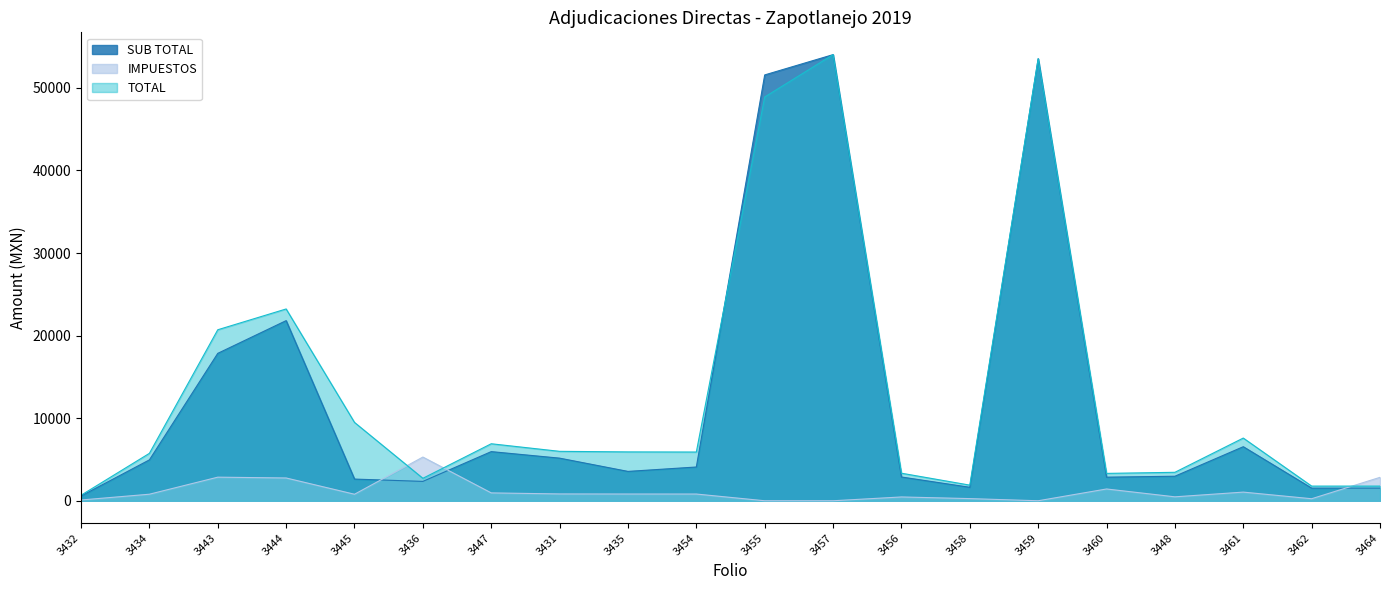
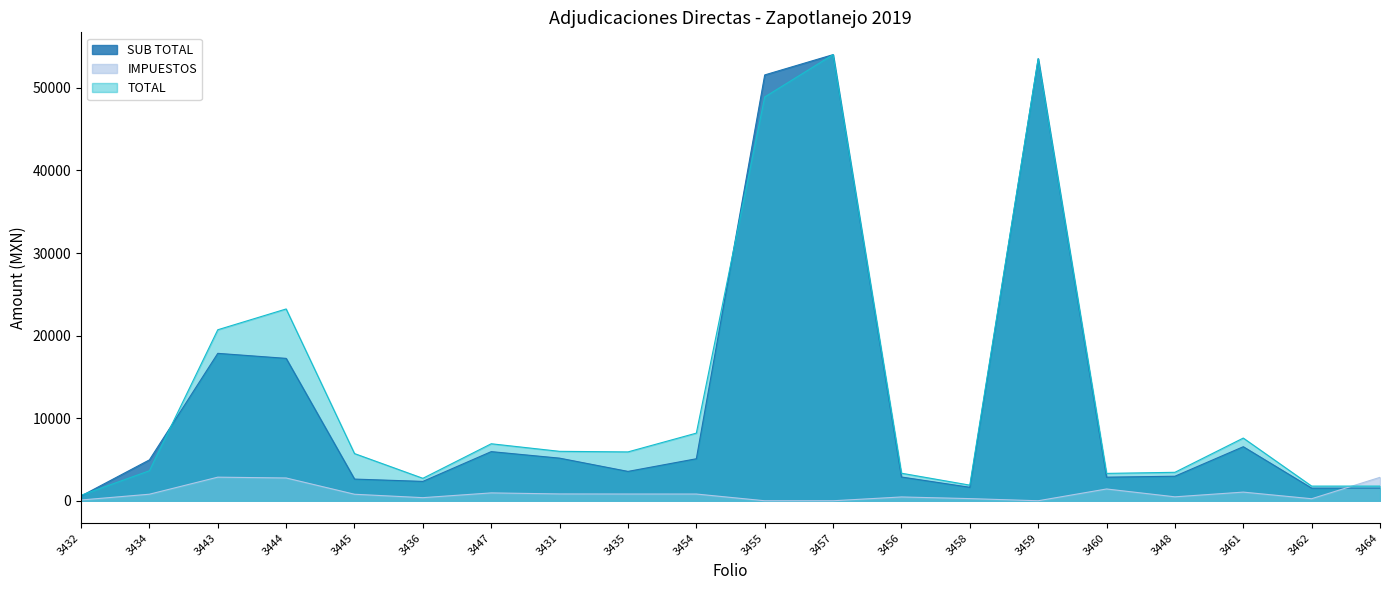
  {
    "SUB TOTAL": {
      "3434": 5000,
      "3443": 18000,
-     "3444": 22000,
+     "3444": 17000,
      "3445": 3000,
      "3436": 2000,
      "3447": 6000,
      "3431": 5000,
      "3435": 4000,
-     "3454": 4000,
+     "3454": 5000,
      "3455": 52000,
      "3456": 3000,
      "3460": 3000,
      "3448": 3000,
      "3461": 7000
    },
    "IMPUESTOS": {
      "3432": 0,
      "3434": 1000,
      "3443": 3000,
      "3444": 3000,
      "3445": 1000,
-     "3436": 5000,
+     "3436": 0,
      "3447": 1000,
      "3431": 1000,
      "3435": 1000,
      "3454": 1000,
      "3455": 0,
      "3457": 0,
      "3456": 0,
      "3458": 0,
      "3459": 0,
      "3460": 1000,
      "3448": 0,
      "3461": 1000,
      "3462": 0,
      "3464": 3000
    },
    "TOTAL": {
-     "3434": 6000,
+     "3434": 4000,
      "3443": 21000,
      "3444": 23000,
-     "3445": 9000,
+     "3445": 6000,
      "3436": 3000,
      "3447": 7000,
      "3431": 6000,
      "3435": 6000,
-     "3454": 6000,
+     "3454": 8000,
      "3455": 49000,
      "3456": 3000,
      "3460": 3000,
      "3448": 3000,
      "3461": 8000
    }
  }
